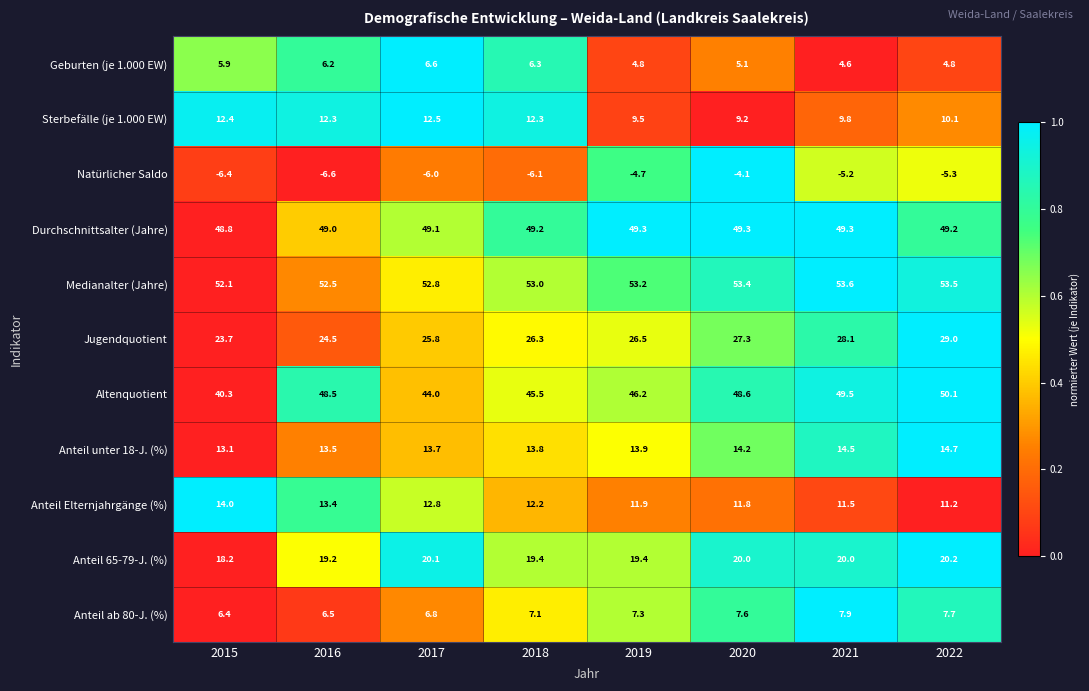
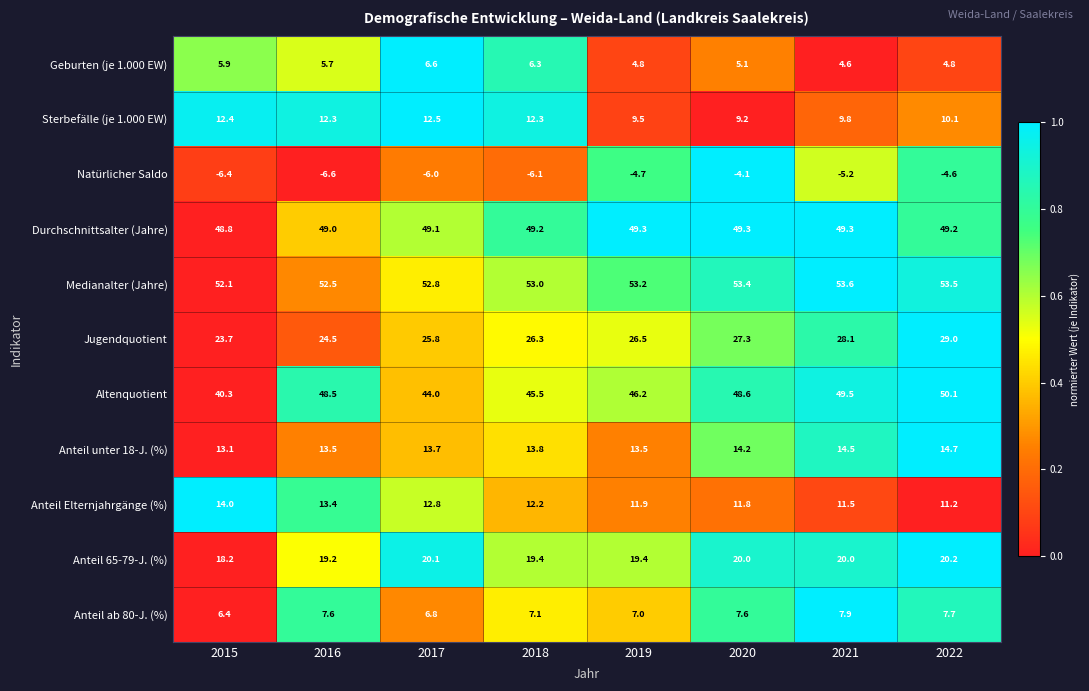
  {
    "Geburten (je 1.000 EW)": {
      "2015": 5.9,
-     "2016": 6.2,
+     "2016": 5.7,
      "2017": 6.6,
      "2018": 6.3,
      "2019": 4.8,
      "2020": 5.1,
      "2021": 4.6,
      "2022": 4.8
    },
    "Sterbefälle (je 1.000 EW)": {
      "2015": 12.4,
      "2016": 12.3,
      "2017": 12.5,
      "2018": 12.3,
      "2019": 9.5,
      "2020": 9.2,
      "2021": 9.8,
      "2022": 10.1
    },
    "Natürlicher Saldo": {
      "2015": -6.4,
      "2016": -6.6,
      "2017": -6.0,
      "2018": -6.1,
      "2019": -4.7,
      "2020": -4.1,
      "2021": -5.2,
-     "2022": -5.3
+     "2022": -4.6
    },
    "Durchschnittsalter (Jahre)": {
      "2015": 48.8,
      "2016": 49.0,
      "2017": 49.1,
      "2018": 49.2,
      "2019": 49.3,
      "2020": 49.3,
      "2021": 49.3,
      "2022": 49.2
    },
    "Medianalter (Jahre)": {
      "2015": 52.1,
      "2016": 52.5,
      "2017": 52.8,
      "2018": 53.0,
      "2019": 53.2,
      "2020": 53.4,
      "2021": 53.6,
      "2022": 53.5
    },
    "Jugendquotient": {
      "2015": 23.7,
      "2016": 24.5,
      "2017": 25.8,
      "2018": 26.3,
      "2019": 26.5,
      "2020": 27.3,
      "2021": 28.1,
      "2022": 29.0
    },
    "Altenquotient": {
      "2015": 40.3,
      "2016": 48.5,
      "2017": 44.0,
      "2018": 45.5,
      "2019": 46.2,
      "2020": 48.6,
      "2021": 49.5,
      "2022": 50.1
    },
    "Anteil unter 18-J. (%)": {
      "2015": 13.1,
      "2016": 13.5,
      "2017": 13.7,
      "2018": 13.8,
-     "2019": 13.9,
+     "2019": 13.5,
      "2020": 14.2,
      "2021": 14.5,
      "2022": 14.7
    },
    "Anteil Elternjahrgänge (%)": {
      "2015": 14.0,
      "2016": 13.4,
      "2017": 12.8,
      "2018": 12.2,
      "2019": 11.9,
      "2020": 11.8,
      "2021": 11.5,
      "2022": 11.2
    },
    "Anteil 65-79-J. (%)": {
      "2015": 18.2,
      "2016": 19.2,
      "2017": 20.1,
      "2018": 19.4,
      "2019": 19.4,
      "2020": 20.0,
      "2021": 20.0,
      "2022": 20.2
    },
    "Anteil ab 80-J. (%)": {
      "2015": 6.4,
-     "2016": 6.5,
+     "2016": 7.6,
      "2017": 6.8,
      "2018": 7.1,
-     "2019": 7.3,
+     "2019": 7.0,
      "2020": 7.6,
      "2021": 7.9,
      "2022": 7.7
    }
  }
